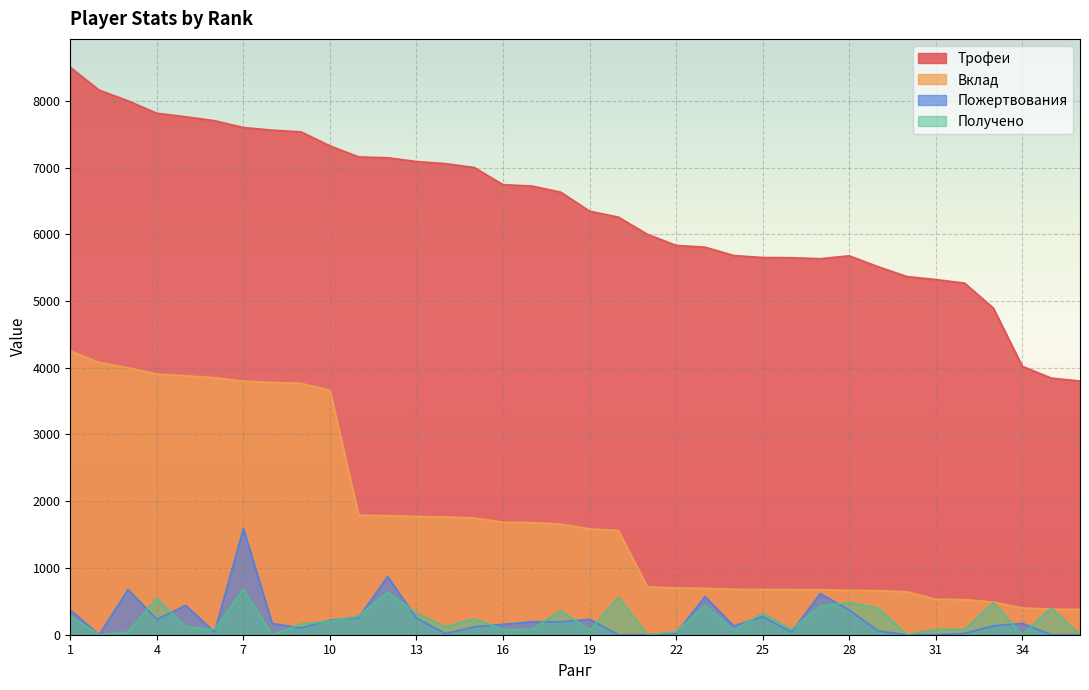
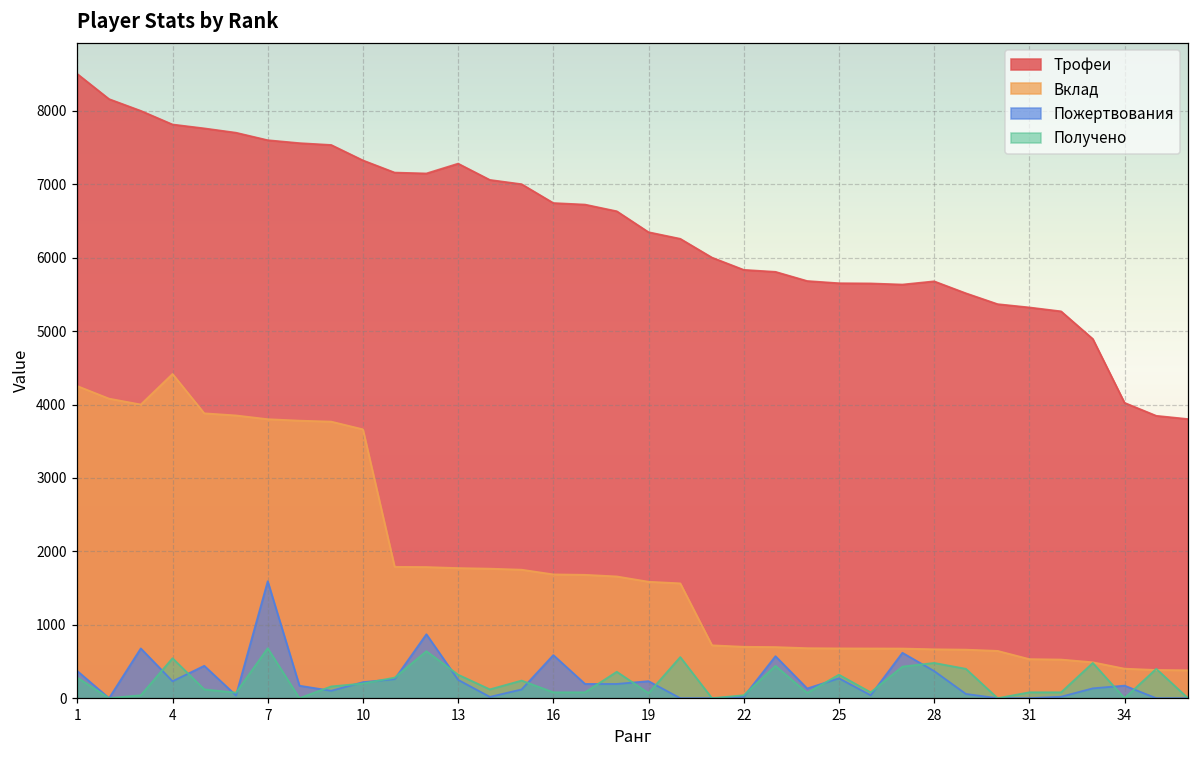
  {
    "Трофеи": {
      "1": 8500,
      "4": 7800,
      "7": 7600,
      "10": 7300,
-     "13": 7100,
+     "13": 7300,
      "16": 6700,
      "19": 6300,
      "22": 5800,
      "25": 5700,
      "28": 5700,
      "31": 5300,
      "34": 4000
    },
    "Вклад": {
      "1": 4300,
-     "4": 3900,
+     "4": 4400,
      "7": 3800,
      "10": 3700,
      "13": 1800,
      "16": 1700,
      "19": 1600,
      "22": 700,
      "25": 700,
      "28": 700,
      "31": 500,
      "34": 400
    },
    "Пожертвования": {
      "1": 400,
      "4": 200,
      "7": 1600,
      "13": 300,
-     "16": 200,
+     "16": 600,
      "19": 200,
      "25": 300,
      "28": 400,
      "31": 0,
      "34": 200
    },
    "Получено": {
      "1": 300,
      "4": 500,
      "7": 700,
      "13": 300,
      "16": 100,
      "19": 100,
      "25": 300,
      "28": 500,
      "31": 100,
      "34": 0
    }
  }
